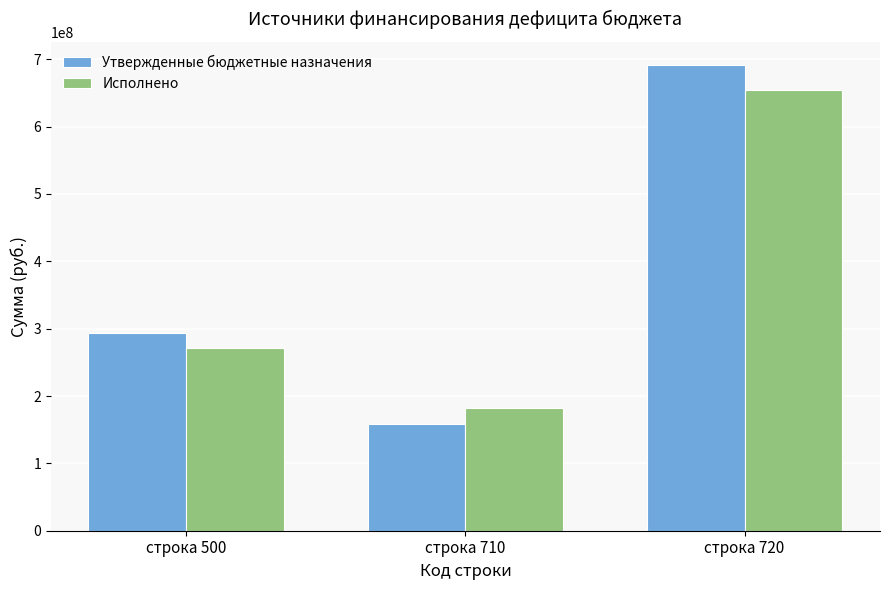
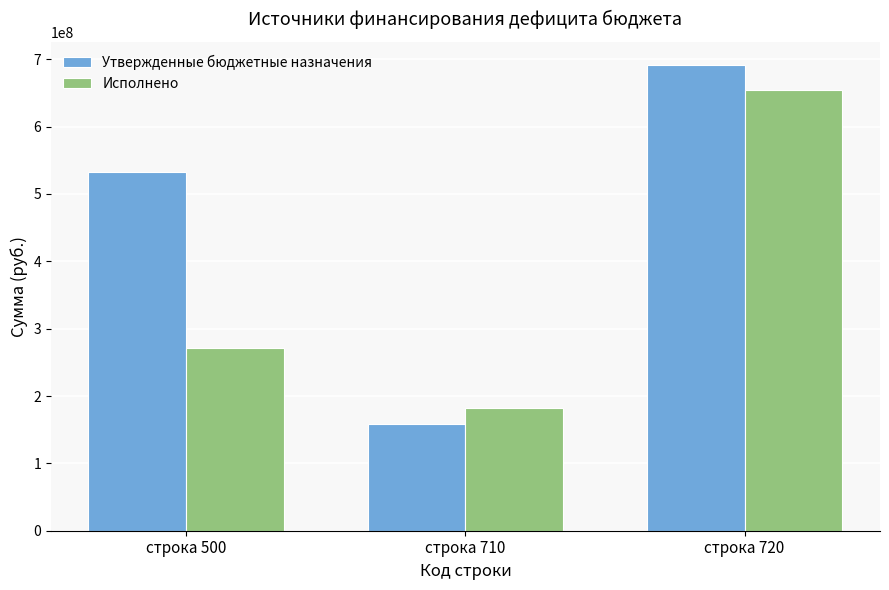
  {
    "Утвержденные бюджетные назначения": {
-     "строка 500": 290000000,
+     "строка 500": 530000000,
      "строка 710": 160000000,
      "строка 720": 690000000
    },
    "Исполнено": {
      "строка 500": 270000000,
      "строка 710": 180000000,
      "строка 720": 650000000
    }
  }
